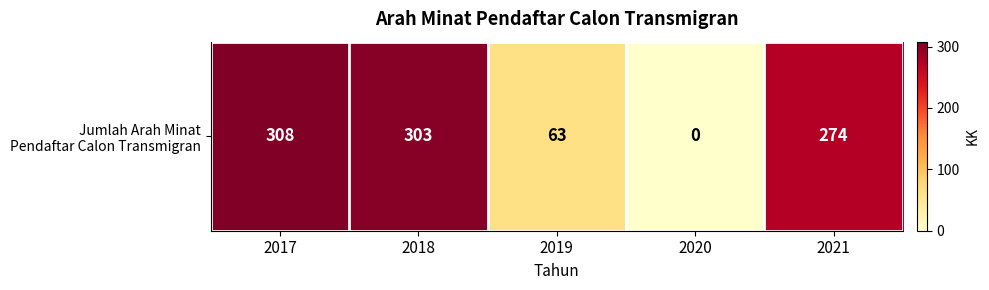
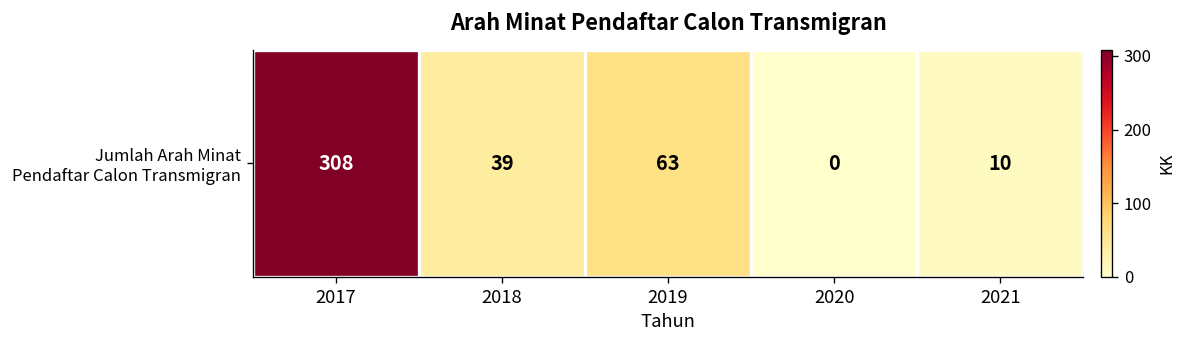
  {
    "Jumlah Arah Minat Pendaftar Calon Transmigran": {
      "2017": 308,
-     "2018": 303,
+     "2018": 39,
      "2019": 63,
      "2020": 0,
-     "2021": 274
+     "2021": 10
    }
  }
